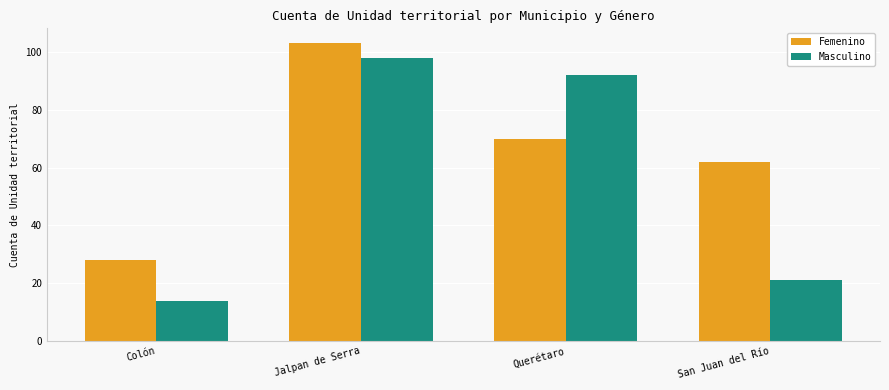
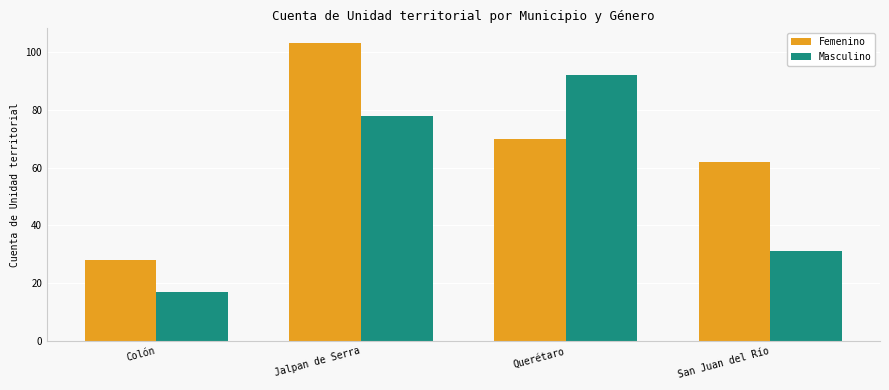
  {
    "Femenino": {
      "Colón": 28,
      "Jalpan de Serra": 103,
      "Querétaro": 70,
      "San Juan del Río": 62
    },
    "Masculino": {
-     "Colón": 14,
-     "Jalpan de Serra": 98,
+     "Colón": 17,
+     "Jalpan de Serra": 78,
      "Querétaro": 92,
-     "San Juan del Río": 21
+     "San Juan del Río": 31
    }
  }
